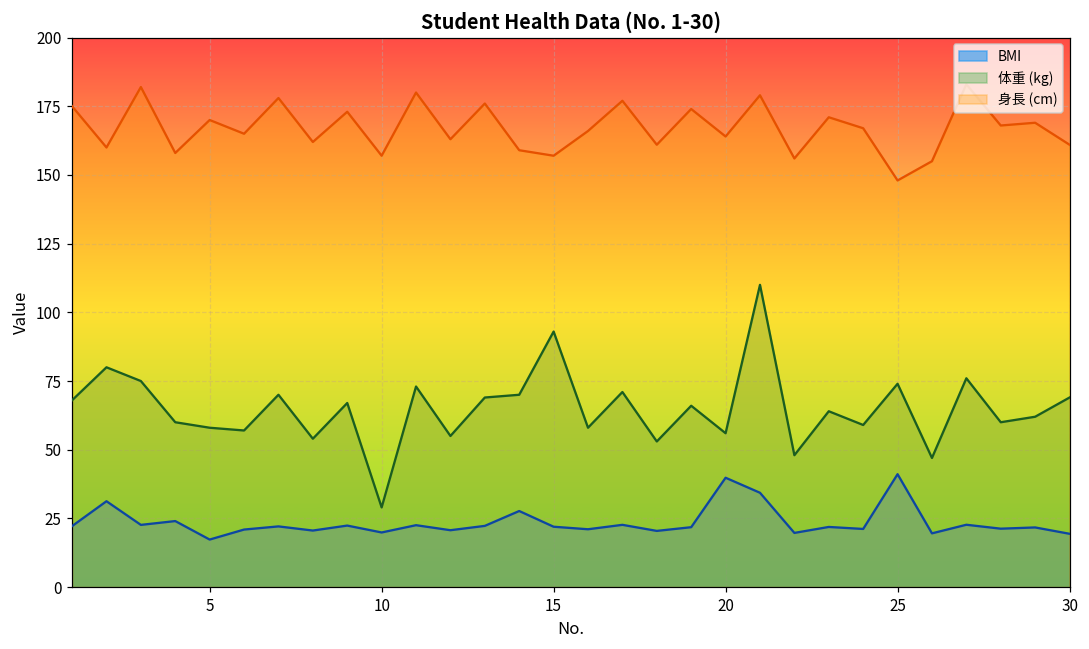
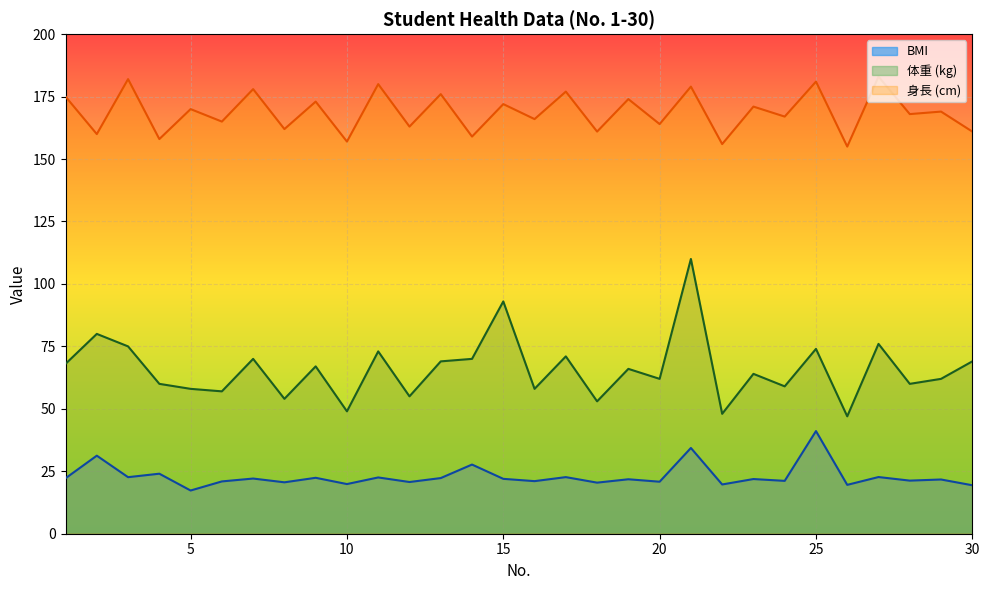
  {
    "BMI": {
      "5": 17,
      "10": 20,
      "15": 22,
-     "20": 40,
+     "20": 21,
      "25": 41,
      "30": 19
    },
    "体重 (kg)": {
      "5": 58,
-     "10": 29,
+     "10": 49,
      "15": 93,
-     "20": 56,
+     "20": 62,
      "25": 74,
      "30": 69
    },
    "身長 (cm)": {
      "5": 170,
      "10": 157,
-     "15": 157,
+     "15": 172,
      "20": 164,
-     "25": 148,
+     "25": 181,
      "30": 161
    }
  }
